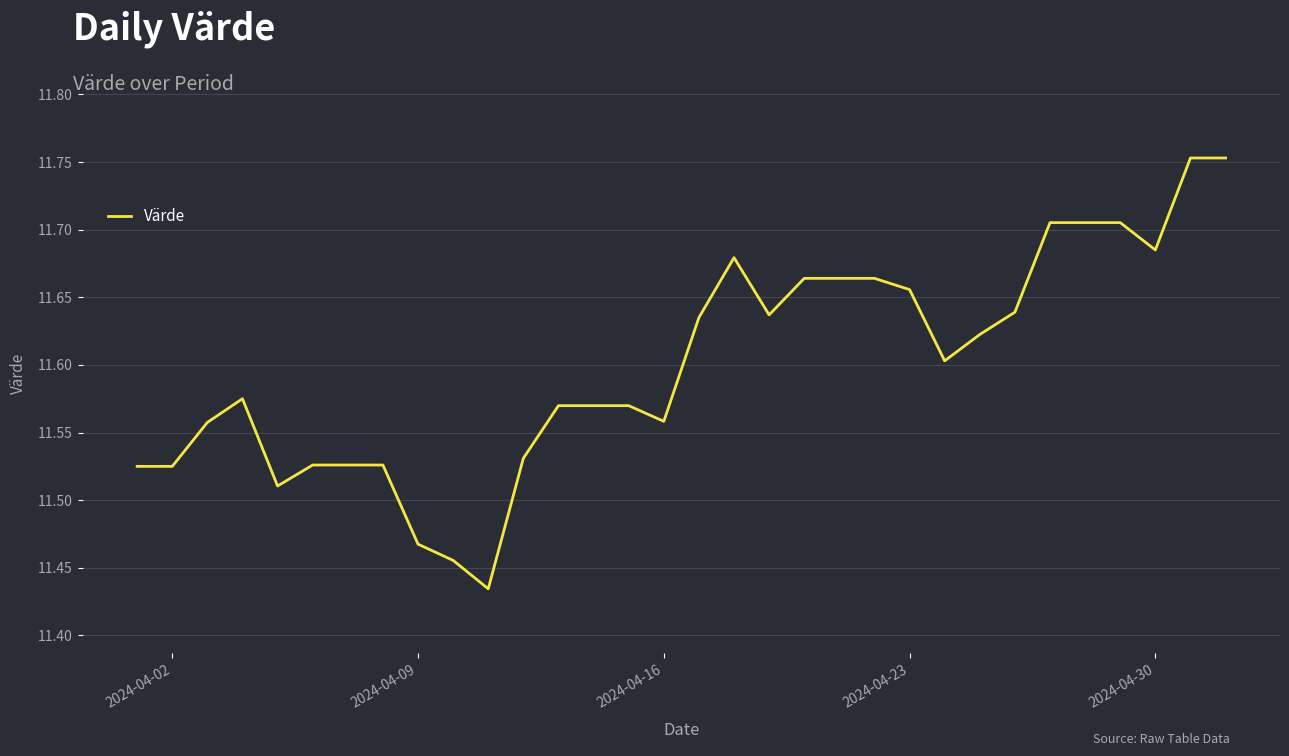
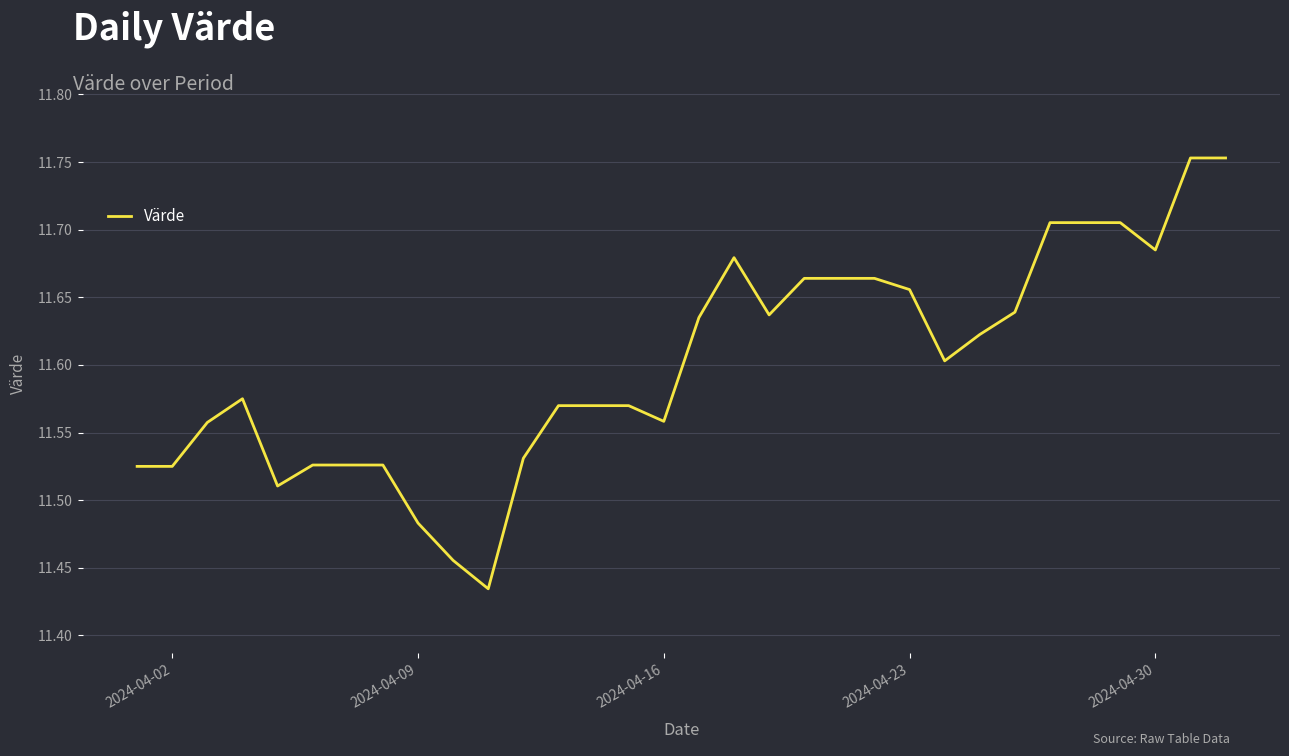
  {
    "2024-04-02": 11.525,
-   "2024-04-09": 11.468,
+   "2024-04-09": 11.483,
    "2024-04-16": 11.558,
    "2024-04-23": 11.656,
    "2024-04-30": 11.685
  }
